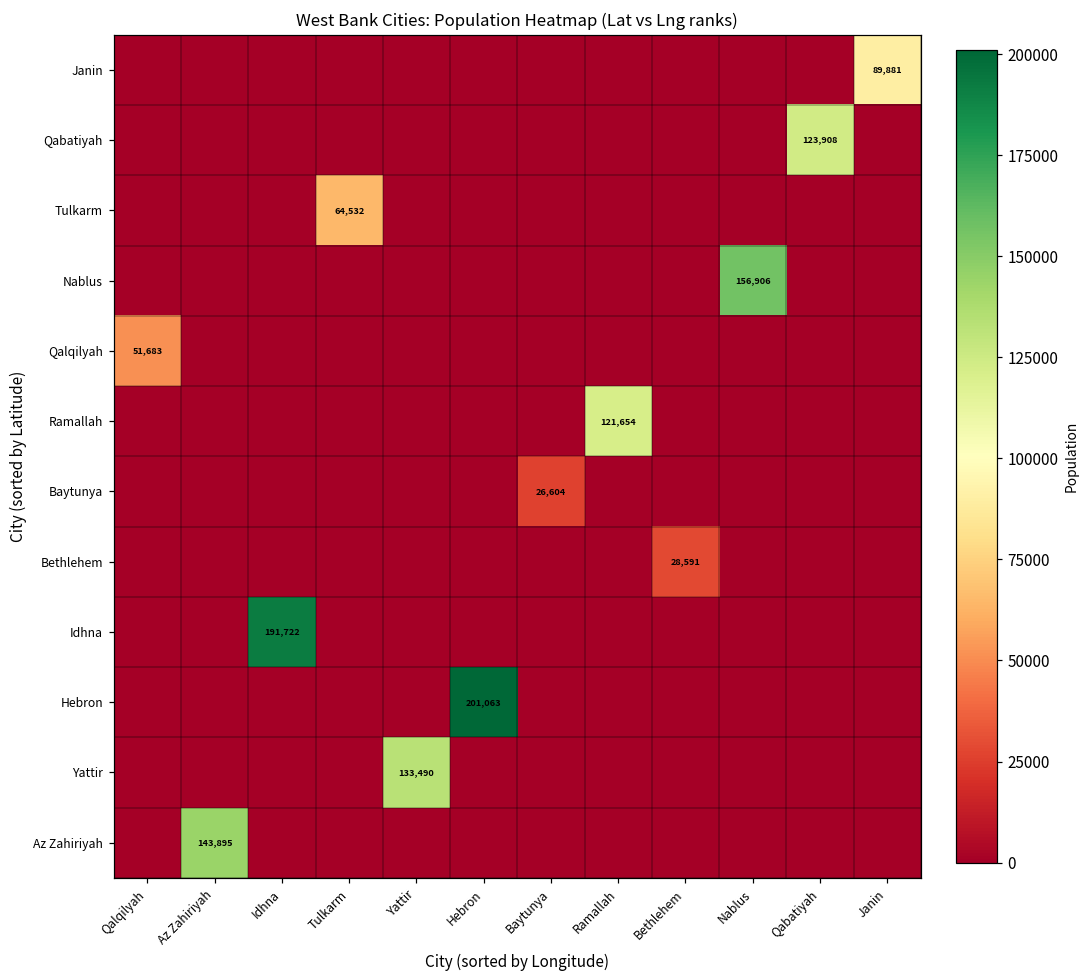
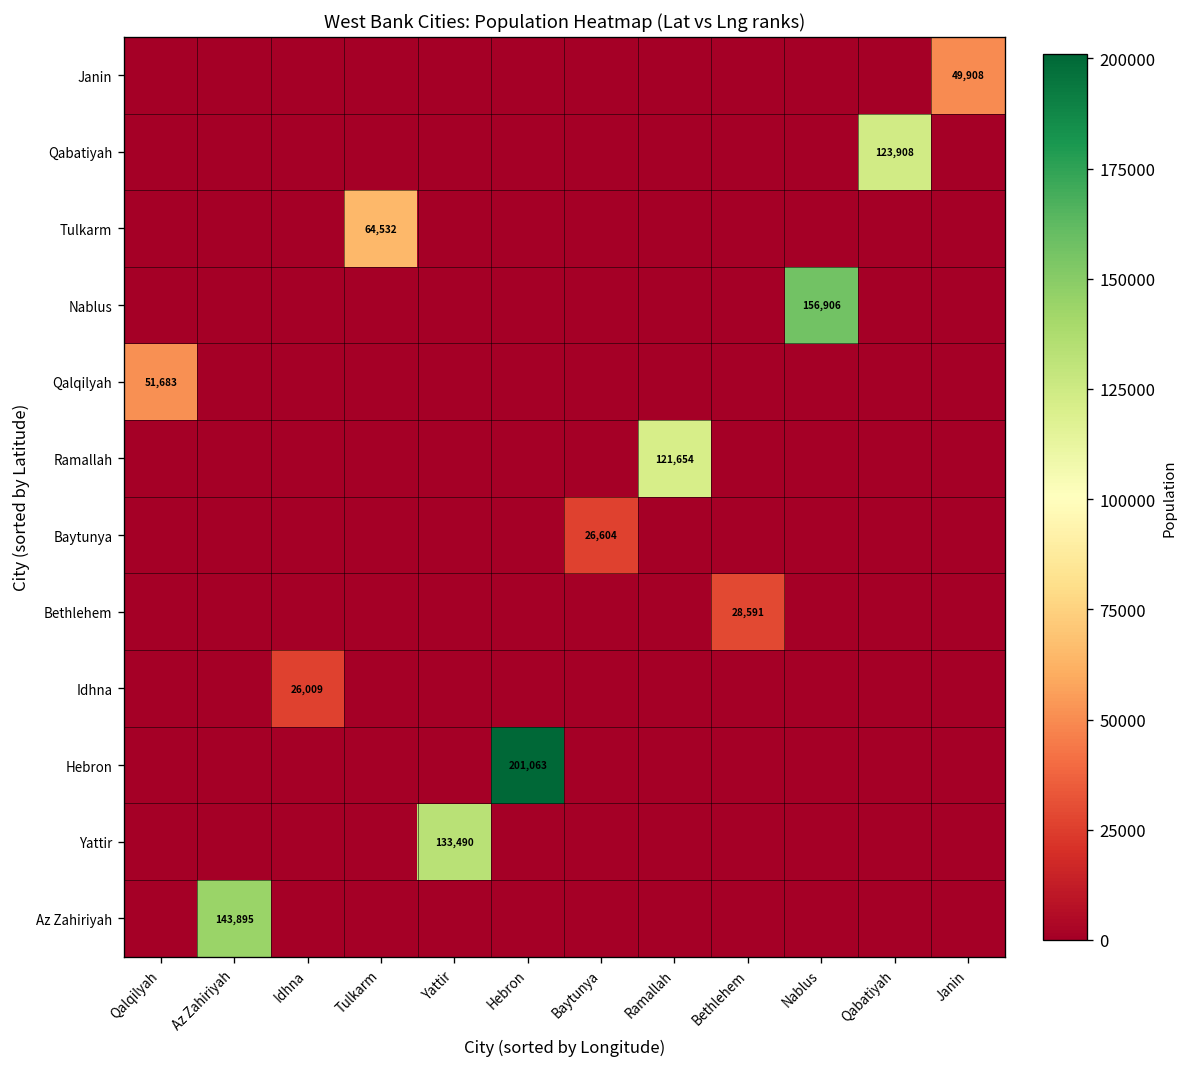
  {
    "Janin": {
-     "Janin": "89,881"
+     "Janin": "49,908"
    },
    "Qabatiyah": {
      "Qabatiyah": "123,908"
    },
    "Tulkarm": {
      "Tulkarm": "64,532"
    },
    "Nablus": {
      "Nablus": "156,906"
    },
    "Qalqilyah": {
      "Qalqilyah": "51,683"
    },
    "Ramallah": {
      "Ramallah": "121,654"
    },
    "Baytunya": {
      "Baytunya": "26,604"
    },
    "Bethlehem": {
      "Bethlehem": "28,591"
    },
    "Idhna": {
-     "Idhna": "191,722"
+     "Idhna": "26,009"
    },
    "Hebron": {
      "Hebron": "201,063"
    },
    "Yattir": {
      "Yattir": "133,490"
    },
    "Az Zahiriyah": {
      "Az Zahiriyah": "143,895"
    }
  }
